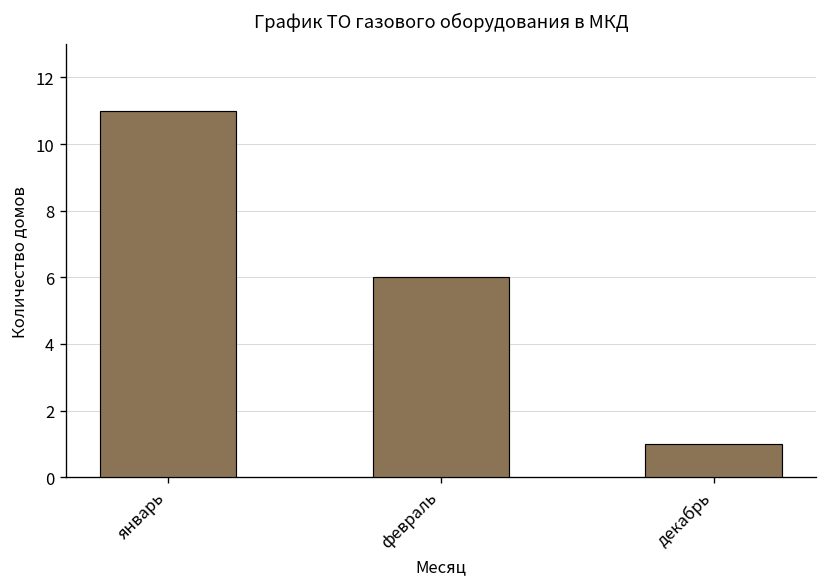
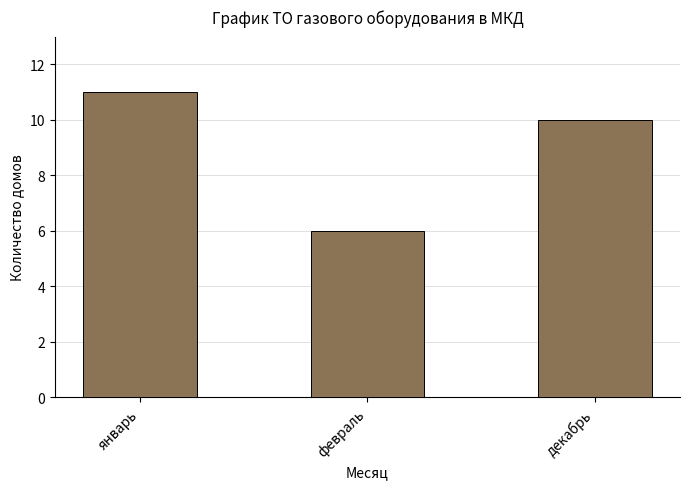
  {
    "январь": 11,
    "февраль": 6,
-   "декабрь": 1
+   "декабрь": 10
  }
